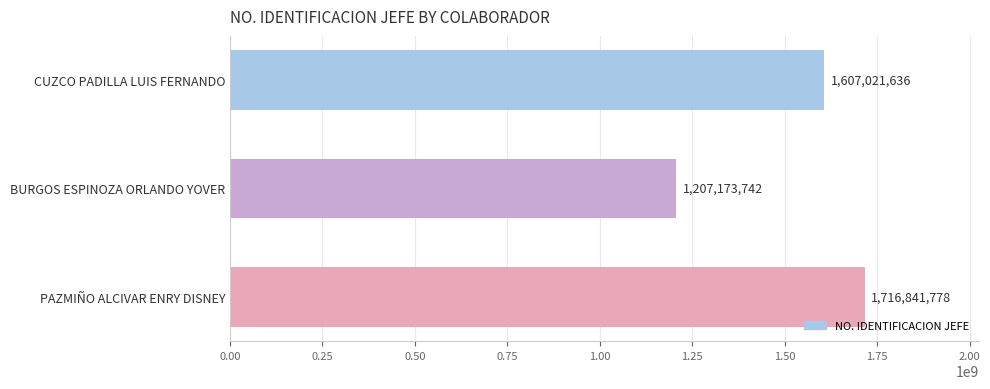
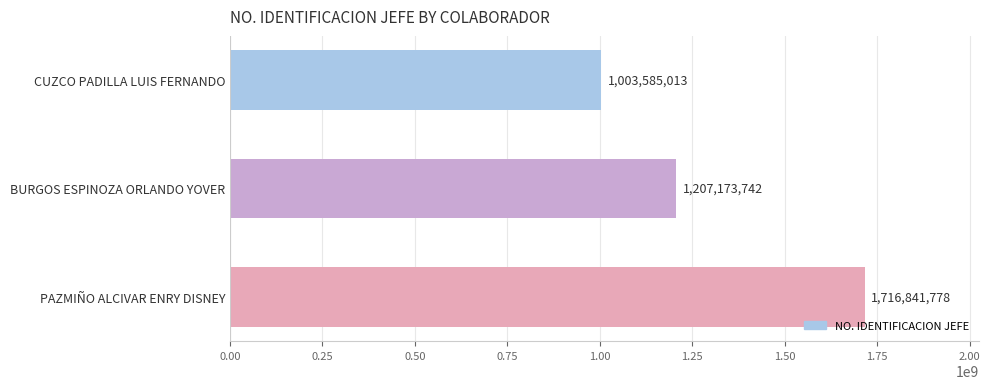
  {
-   "CUZCO PADILLA LUIS FERNANDO": "1,607,021,636",
+   "CUZCO PADILLA LUIS FERNANDO": "1,003,585,013",
    "BURGOS ESPINOZA ORLANDO YOVER": "1,207,173,742",
    "PAZMIÑO ALCIVAR ENRY DISNEY": "1,716,841,778"
  }
